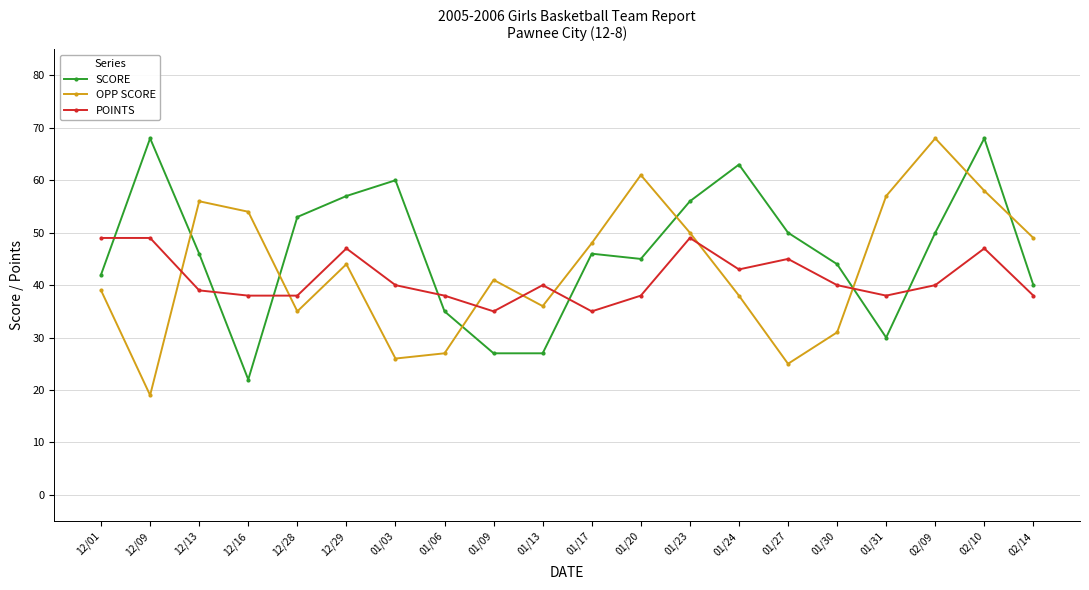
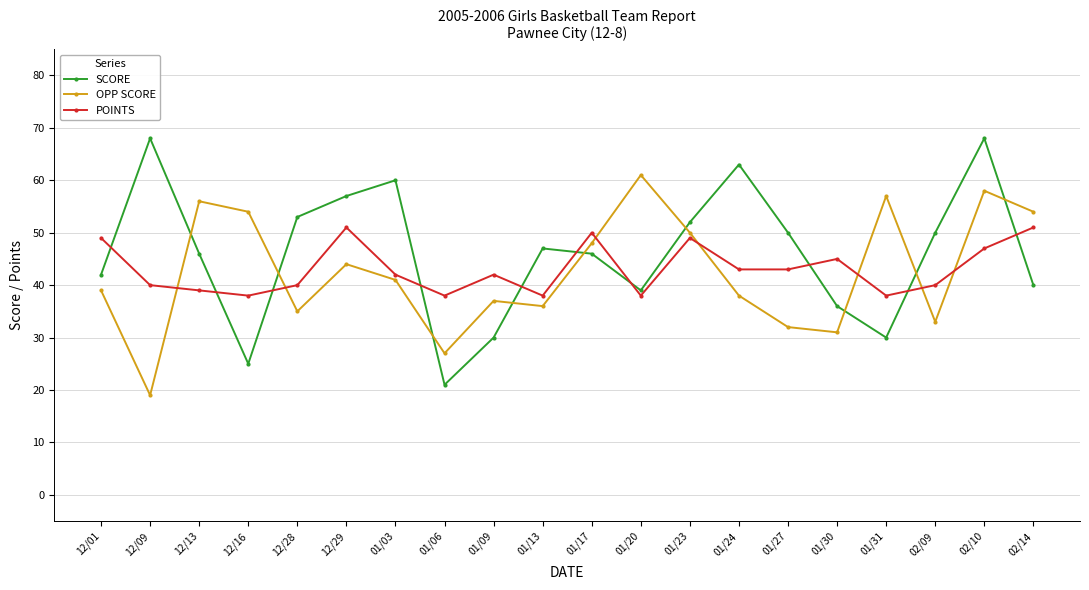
  {
    "SCORE": {
      "12/01": 42,
      "12/09": 68,
      "12/13": 46,
-     "12/16": 22,
+     "12/16": 25,
      "12/28": 53,
      "12/29": 57,
      "01/03": 60,
-     "01/06": 35,
-     "01/09": 27,
-     "01/13": 27,
+     "01/06": 21,
+     "01/09": 30,
+     "01/13": 47,
      "01/17": 46,
-     "01/20": 45,
-     "01/23": 56,
+     "01/20": 39,
+     "01/23": 52,
      "01/24": 63,
      "01/27": 50,
-     "01/30": 44,
+     "01/30": 36,
      "01/31": 30,
      "02/09": 50,
      "02/10": 68,
      "02/14": 40
    },
    "OPP SCORE": {
      "12/01": 39,
      "12/09": 19,
      "12/13": 56,
      "12/16": 54,
      "12/28": 35,
      "12/29": 44,
-     "01/03": 26,
+     "01/03": 41,
      "01/06": 27,
-     "01/09": 41,
+     "01/09": 37,
      "01/13": 36,
      "01/17": 48,
      "01/20": 61,
      "01/23": 50,
      "01/24": 38,
-     "01/27": 25,
+     "01/27": 32,
      "01/30": 31,
      "01/31": 57,
-     "02/09": 68,
+     "02/09": 33,
      "02/10": 58,
-     "02/14": 49
+     "02/14": 54
    },
    "POINTS": {
      "12/01": 49,
-     "12/09": 49,
+     "12/09": 40,
      "12/13": 39,
      "12/16": 38,
-     "12/28": 38,
-     "12/29": 47,
-     "01/03": 40,
+     "12/28": 40,
+     "12/29": 51,
+     "01/03": 42,
      "01/06": 38,
-     "01/09": 35,
-     "01/13": 40,
-     "01/17": 35,
+     "01/09": 42,
+     "01/13": 38,
+     "01/17": 50,
      "01/20": 38,
      "01/23": 49,
      "01/24": 43,
-     "01/27": 45,
-     "01/30": 40,
+     "01/27": 43,
+     "01/30": 45,
      "01/31": 38,
      "02/09": 40,
      "02/10": 47,
-     "02/14": 38
+     "02/14": 51
    }
  }
